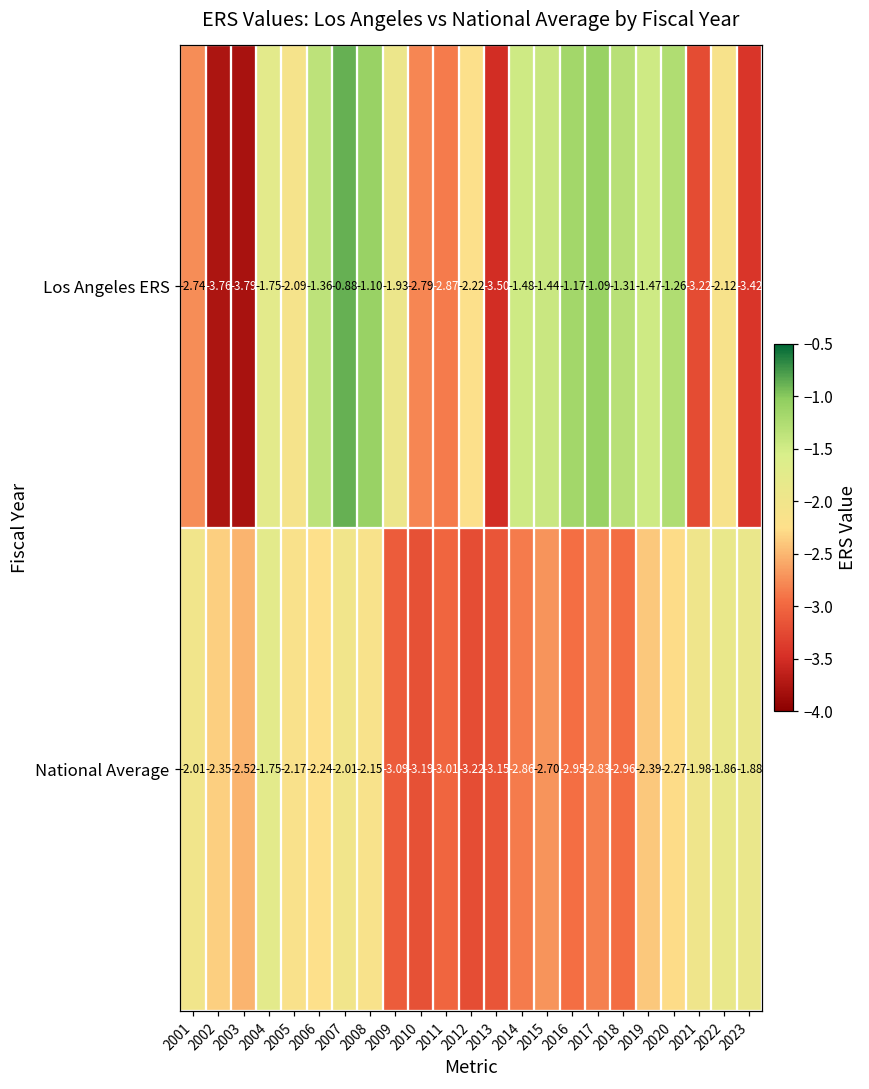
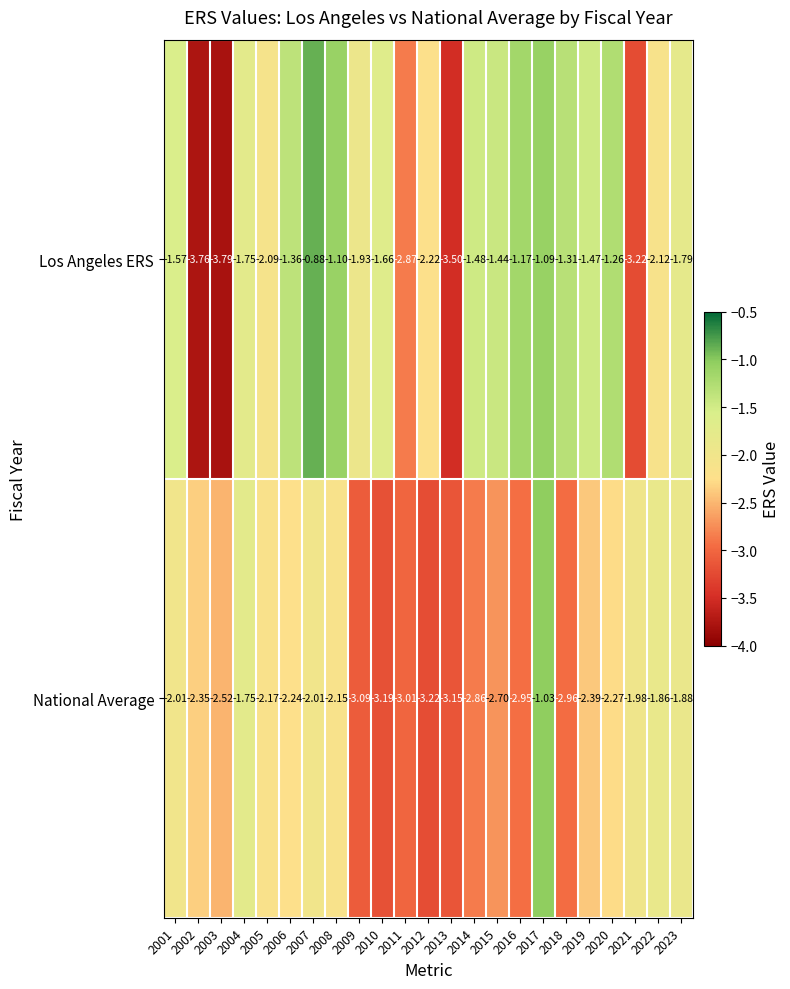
  {
    "Los Angeles ERS": {
-     "2001": -2.74,
+     "2001": -1.57,
      "2002": -3.76,
      "2003": -3.79,
      "2004": -1.75,
      "2005": -2.09,
      "2006": -1.36,
      "2007": -0.88,
      "2008": -1.10,
      "2009": -1.93,
-     "2010": -2.79,
+     "2010": -1.66,
      "2011": -2.87,
      "2012": -2.22,
      "2013": -3.50,
      "2014": -1.48,
      "2015": -1.44,
      "2016": -1.17,
      "2017": -1.09,
      "2018": -1.31,
      "2019": -1.47,
      "2020": -1.26,
      "2021": -3.22,
      "2022": -2.12,
-     "2023": -3.42
+     "2023": -1.79
    },
    "National Average": {
      "2001": -2.01,
      "2002": -2.35,
      "2003": -2.52,
      "2004": -1.75,
      "2005": -2.17,
      "2006": -2.24,
      "2007": -2.01,
      "2008": -2.15,
      "2009": -3.09,
      "2010": -3.19,
      "2011": -3.01,
      "2012": -3.22,
      "2013": -3.15,
      "2014": -2.86,
      "2015": -2.70,
      "2016": -2.95,
-     "2017": -2.83,
+     "2017": -1.03,
      "2018": -2.96,
      "2019": -2.39,
      "2020": -2.27,
      "2021": -1.98,
      "2022": -1.86,
      "2023": -1.88
    }
  }
